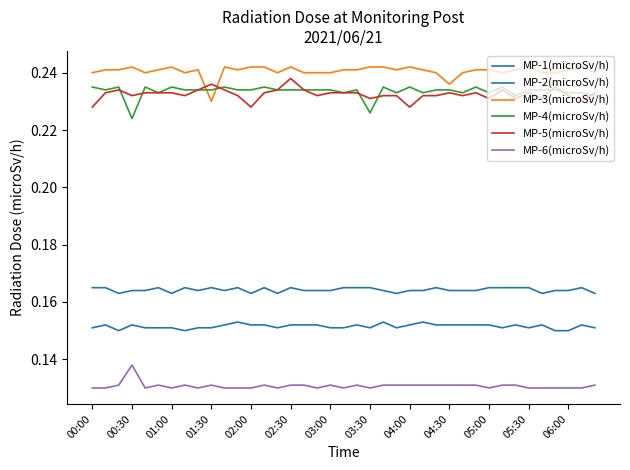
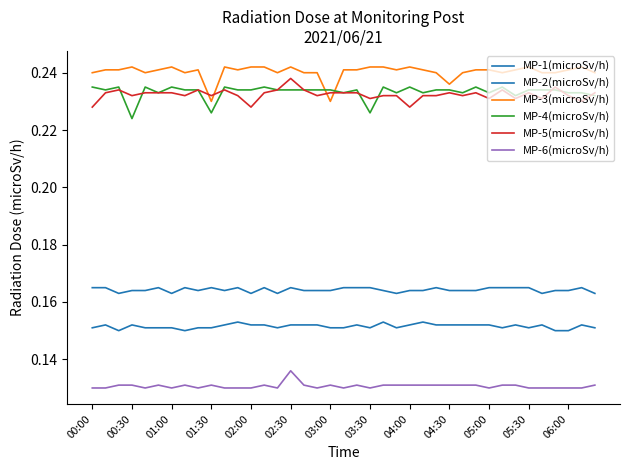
  {
    "MP-3(microSv/h)": {
      "00:00": 0.24,
      "00:30": 0.242,
      "01:00": 0.242,
      "01:30": 0.23,
      "02:00": 0.242,
      "02:30": 0.242,
-     "03:00": 0.24,
+     "03:00": 0.23,
      "03:30": 0.242,
      "04:00": 0.242,
      "04:30": 0.236
    },
    "MP-4(microSv/h)": {
      "00:00": 0.235,
      "00:30": 0.224,
      "01:00": 0.235,
-     "01:30": 0.234,
+     "01:30": 0.226,
      "02:00": 0.234,
      "02:30": 0.234,
      "03:00": 0.234,
      "03:30": 0.226,
      "04:00": 0.235,
      "04:30": 0.234
    },
    "MP-5(microSv/h)": {
      "00:00": 0.228,
      "00:30": 0.232,
      "01:00": 0.233,
-     "01:30": 0.236,
+     "01:30": 0.232,
      "02:00": 0.228,
      "02:30": 0.238,
      "03:00": 0.233,
      "03:30": 0.231,
      "04:00": 0.228,
      "04:30": 0.233
    },
    "MP-6(microSv/h)": {
      "00:00": 0.130,
-     "00:30": 0.138,
+     "00:30": 0.131,
      "01:00": 0.130,
      "01:30": 0.131,
      "02:00": 0.130,
-     "02:30": 0.131,
+     "02:30": 0.136,
      "03:00": 0.131,
      "03:30": 0.130,
      "04:00": 0.131,
      "04:30": 0.131,
      "05:00": 0.130,
      "05:30": 0.130,
      "06:00": 0.130
    }
  }
